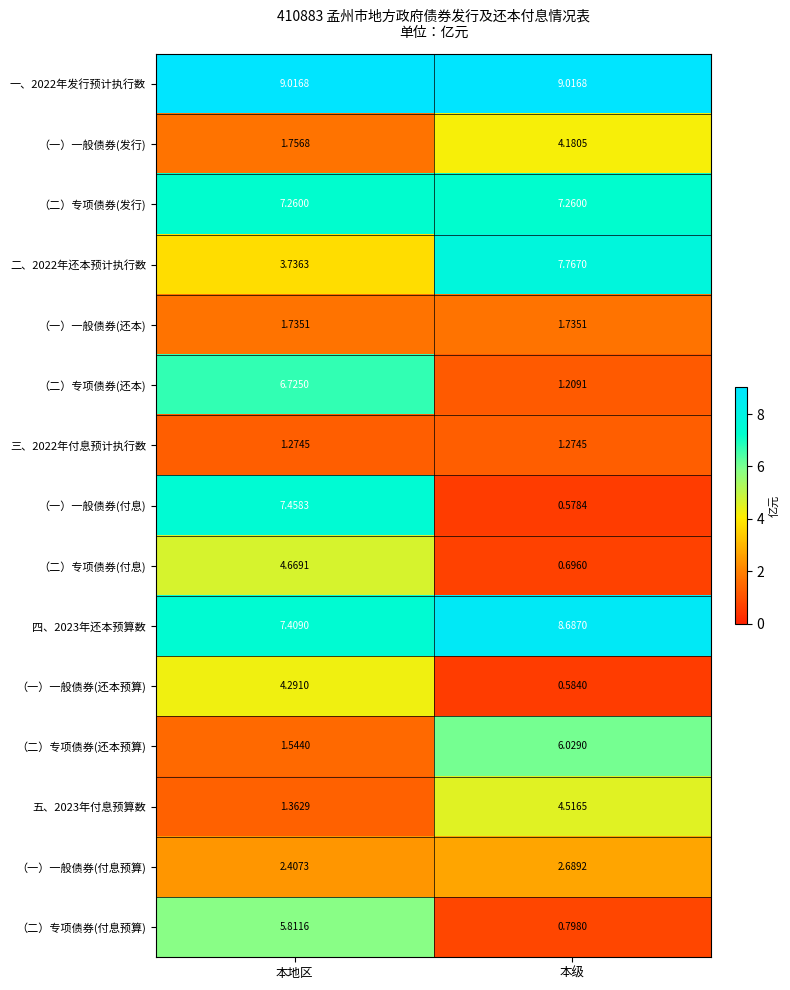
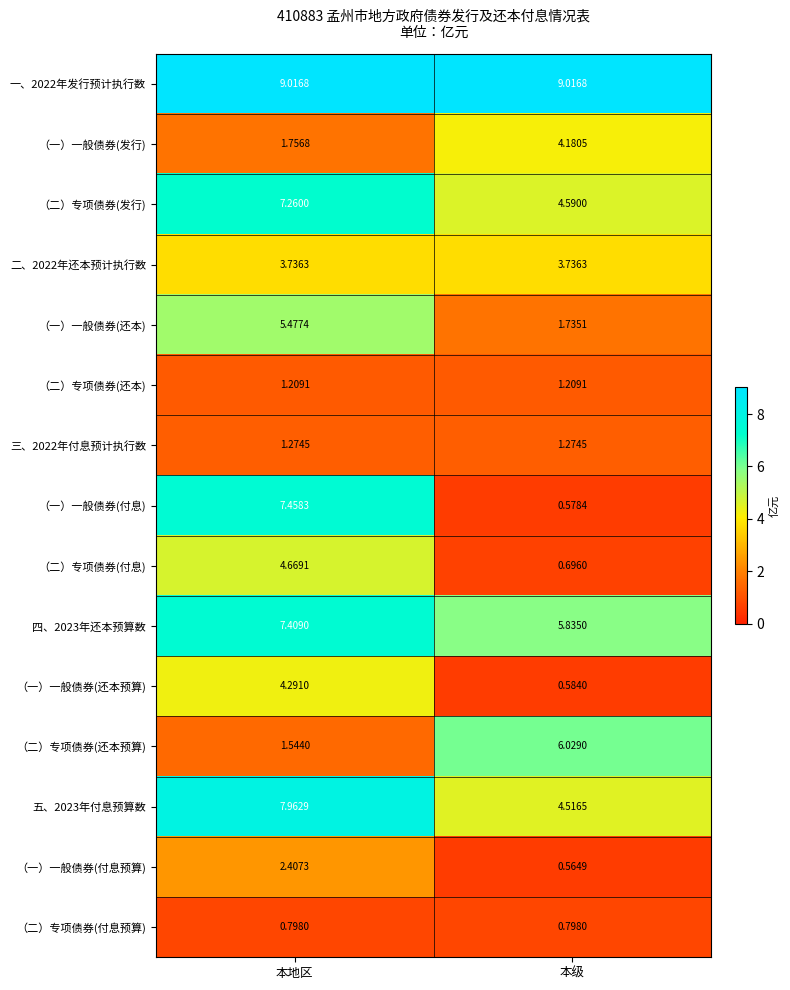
  {
    "一、2022年发行预计执行数": {
      "本地区": 9.0168,
      "本级": 9.0168
    },
    "（一）一般债券(发行)": {
      "本地区": 1.7568,
      "本级": 4.1805
    },
    "（二）专项债券(发行)": {
      "本地区": 7.2600,
-     "本级": 7.2600
+     "本级": 4.5900
    },
    "二、2022年还本预计执行数": {
      "本地区": 3.7363,
-     "本级": 7.7670
+     "本级": 3.7363
    },
    "（一）一般债券(还本)": {
-     "本地区": 1.7351,
+     "本地区": 5.4774,
      "本级": 1.7351
    },
    "（二）专项债券(还本)": {
-     "本地区": 6.7250,
+     "本地区": 1.2091,
      "本级": 1.2091
    },
    "三、2022年付息预计执行数": {
      "本地区": 1.2745,
      "本级": 1.2745
    },
    "（一）一般债券(付息)": {
      "本地区": 7.4583,
      "本级": 0.5784
    },
    "（二）专项债券(付息)": {
      "本地区": 4.6691,
      "本级": 0.6960
    },
    "四、2023年还本预算数": {
      "本地区": 7.4090,
-     "本级": 8.6870
+     "本级": 5.8350
    },
    "（一）一般债券(还本预算)": {
      "本地区": 4.2910,
      "本级": 0.5840
    },
    "（二）专项债券(还本预算)": {
      "本地区": 1.5440,
      "本级": 6.0290
    },
    "五、2023年付息预算数": {
-     "本地区": 1.3629,
+     "本地区": 7.9629,
      "本级": 4.5165
    },
    "（一）一般债券(付息预算)": {
      "本地区": 2.4073,
-     "本级": 2.6892
+     "本级": 0.5649
    },
    "（二）专项债券(付息预算)": {
-     "本地区": 5.8116,
+     "本地区": 0.7980,
      "本级": 0.7980
    }
  }
